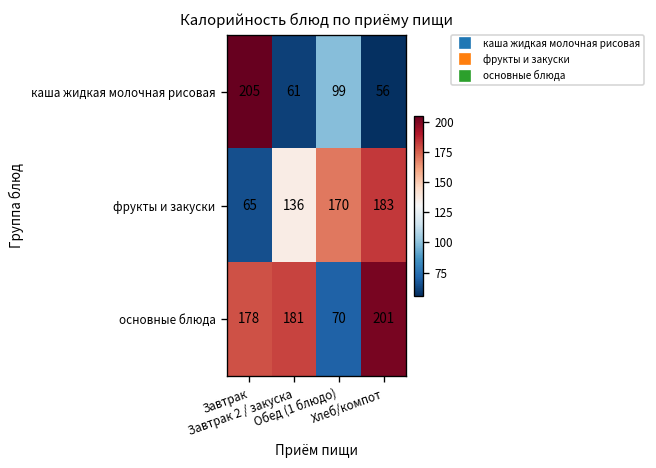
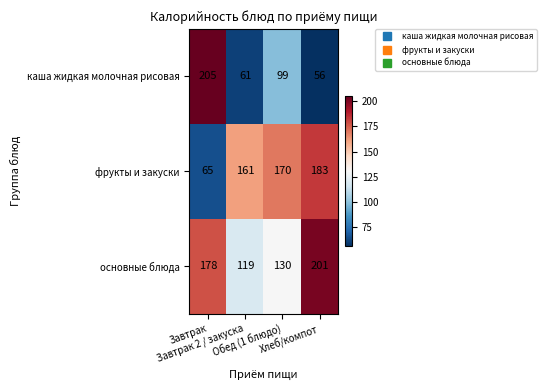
  {
    "фрукты и закуски": {
-     "Завтрак 2 / закуска": 136
+     "Завтрак 2 / закуска": 161
    },
    "основные блюда": {
-     "Завтрак 2 / закуска": 181,
-     "Обед (1 блюдо)": 70
+     "Завтрак 2 / закуска": 119,
+     "Обед (1 блюдо)": 130
    }
  }
